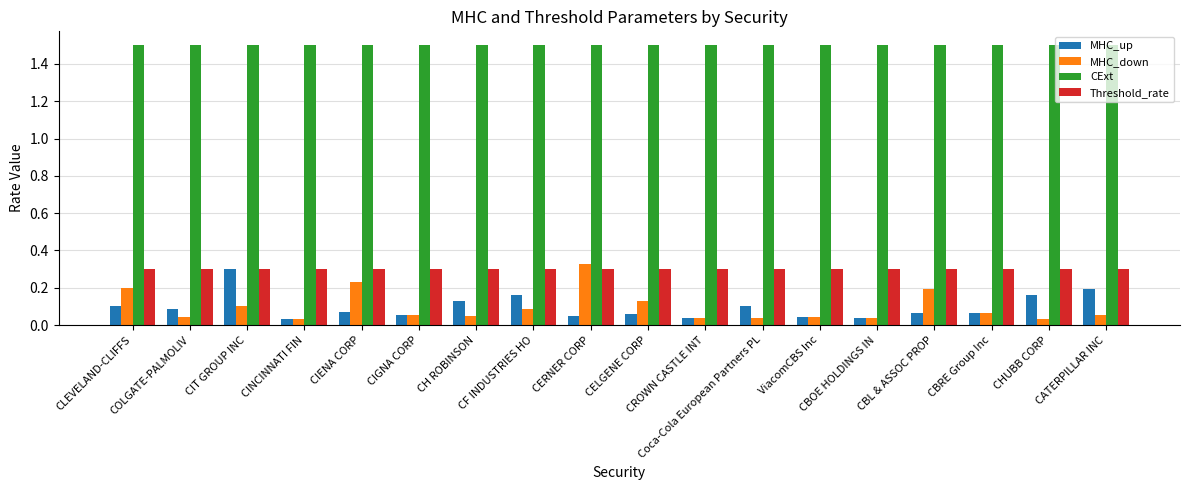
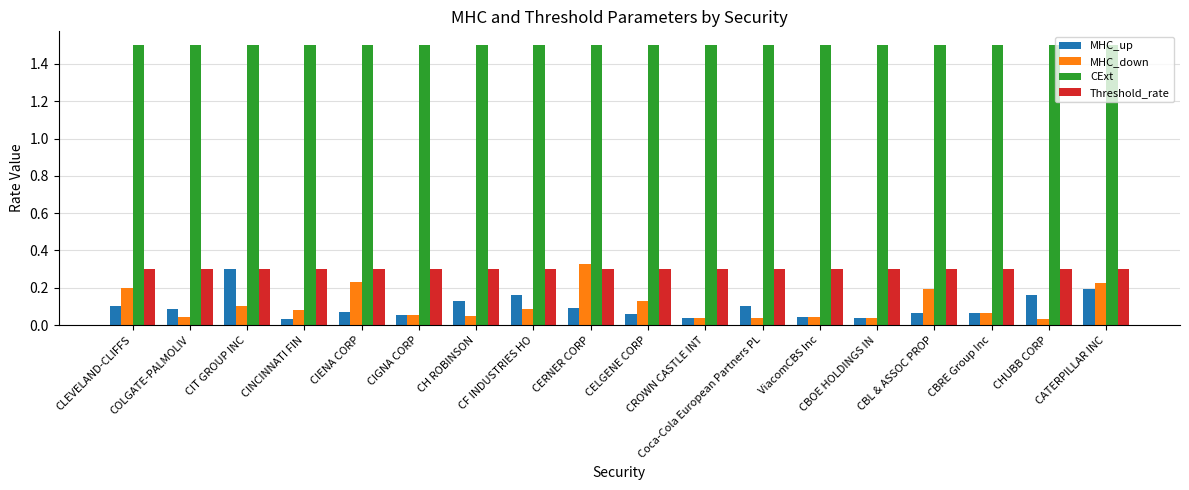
  {
    "MHC_up": {
      "CLEVELAND-CLIFFS": 0.10,
      "COLGATE-PALMOLIV": 0.09,
      "CIT GROUP INC": 0.30,
      "CINCINNATI FIN": 0.03,
      "CIENA CORP": 0.07,
      "CIGNA CORP": 0.05,
      "CH ROBINSON": 0.13,
      "CF INDUSTRIES HO": 0.16,
-     "CERNER CORP": 0.05,
+     "CERNER CORP": 0.09,
      "CELGENE CORP": 0.06,
      "CROWN CASTLE INT": 0.04,
      "Coca-Cola European Partners PL": 0.10,
      "ViacomCBS Inc": 0.05,
      "CBOE HOLDINGS IN": 0.04,
      "CBL & ASSOC PROP": 0.06,
      "CBRE Group Inc": 0.06,
      "CHUBB CORP": 0.16,
      "CATERPILLAR INC": 0.19
    },
    "MHC_down": {
      "CLEVELAND-CLIFFS": 0.20,
      "COLGATE-PALMOLIV": 0.04,
      "CIT GROUP INC": 0.10,
-     "CINCINNATI FIN": 0.03,
+     "CINCINNATI FIN": 0.08,
      "CIENA CORP": 0.23,
      "CIGNA CORP": 0.05,
      "CH ROBINSON": 0.05,
      "CF INDUSTRIES HO": 0.09,
      "CERNER CORP": 0.33,
      "CELGENE CORP": 0.13,
      "CROWN CASTLE INT": 0.04,
      "Coca-Cola European Partners PL": 0.04,
      "ViacomCBS Inc": 0.05,
      "CBOE HOLDINGS IN": 0.04,
      "CBL & ASSOC PROP": 0.19,
      "CBRE Group Inc": 0.06,
      "CHUBB CORP": 0.03,
-     "CATERPILLAR INC": 0.05
+     "CATERPILLAR INC": 0.22
    },
    "CExt": {
      "CLEVELAND-CLIFFS": 1.50,
      "COLGATE-PALMOLIV": 1.50,
      "CIT GROUP INC": 1.50,
      "CINCINNATI FIN": 1.50,
      "CIENA CORP": 1.50,
      "CIGNA CORP": 1.50,
      "CH ROBINSON": 1.50,
      "CF INDUSTRIES HO": 1.50,
      "CERNER CORP": 1.50,
      "CELGENE CORP": 1.50,
      "CROWN CASTLE INT": 1.50,
      "Coca-Cola European Partners PL": 1.50,
      "ViacomCBS Inc": 1.50,
      "CBOE HOLDINGS IN": 1.50,
      "CBL & ASSOC PROP": 1.50,
      "CBRE Group Inc": 1.50
    },
    "Threshold_rate": {
      "CLEVELAND-CLIFFS": 0.30,
      "COLGATE-PALMOLIV": 0.30,
      "CIT GROUP INC": 0.30,
      "CINCINNATI FIN": 0.30,
      "CIENA CORP": 0.30,
      "CIGNA CORP": 0.30,
      "CH ROBINSON": 0.30,
      "CF INDUSTRIES HO": 0.30,
      "CERNER CORP": 0.30,
      "CELGENE CORP": 0.30,
      "CROWN CASTLE INT": 0.30,
      "Coca-Cola European Partners PL": 0.30,
      "ViacomCBS Inc": 0.30,
      "CBOE HOLDINGS IN": 0.30,
      "CBL & ASSOC PROP": 0.30,
      "CBRE Group Inc": 0.30,
      "CHUBB CORP": 0.30,
      "CATERPILLAR INC": 0.30
    }
  }
